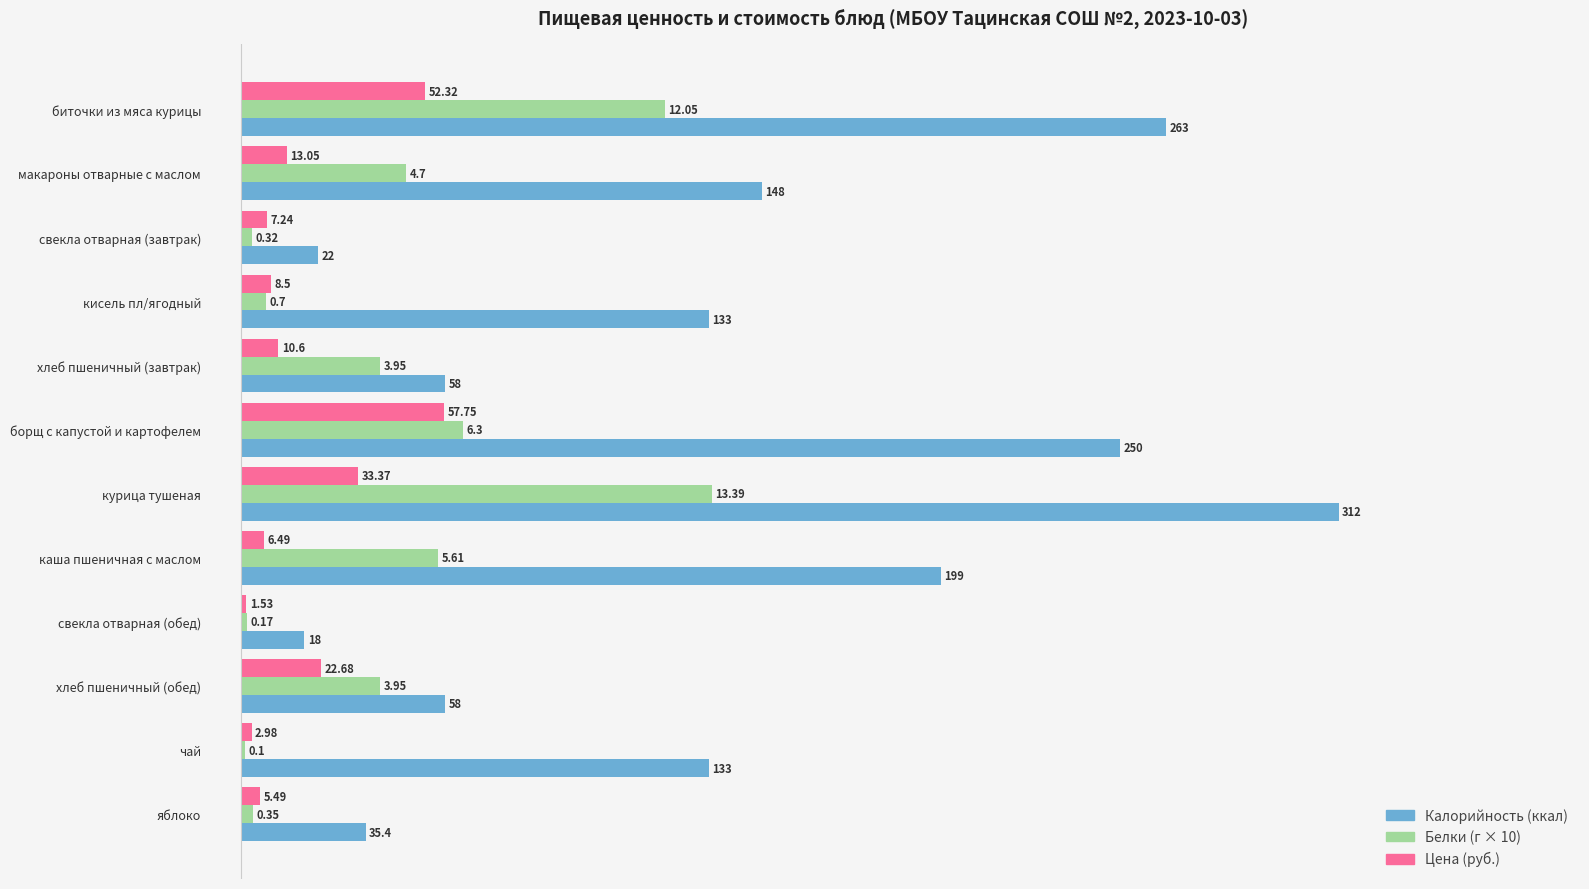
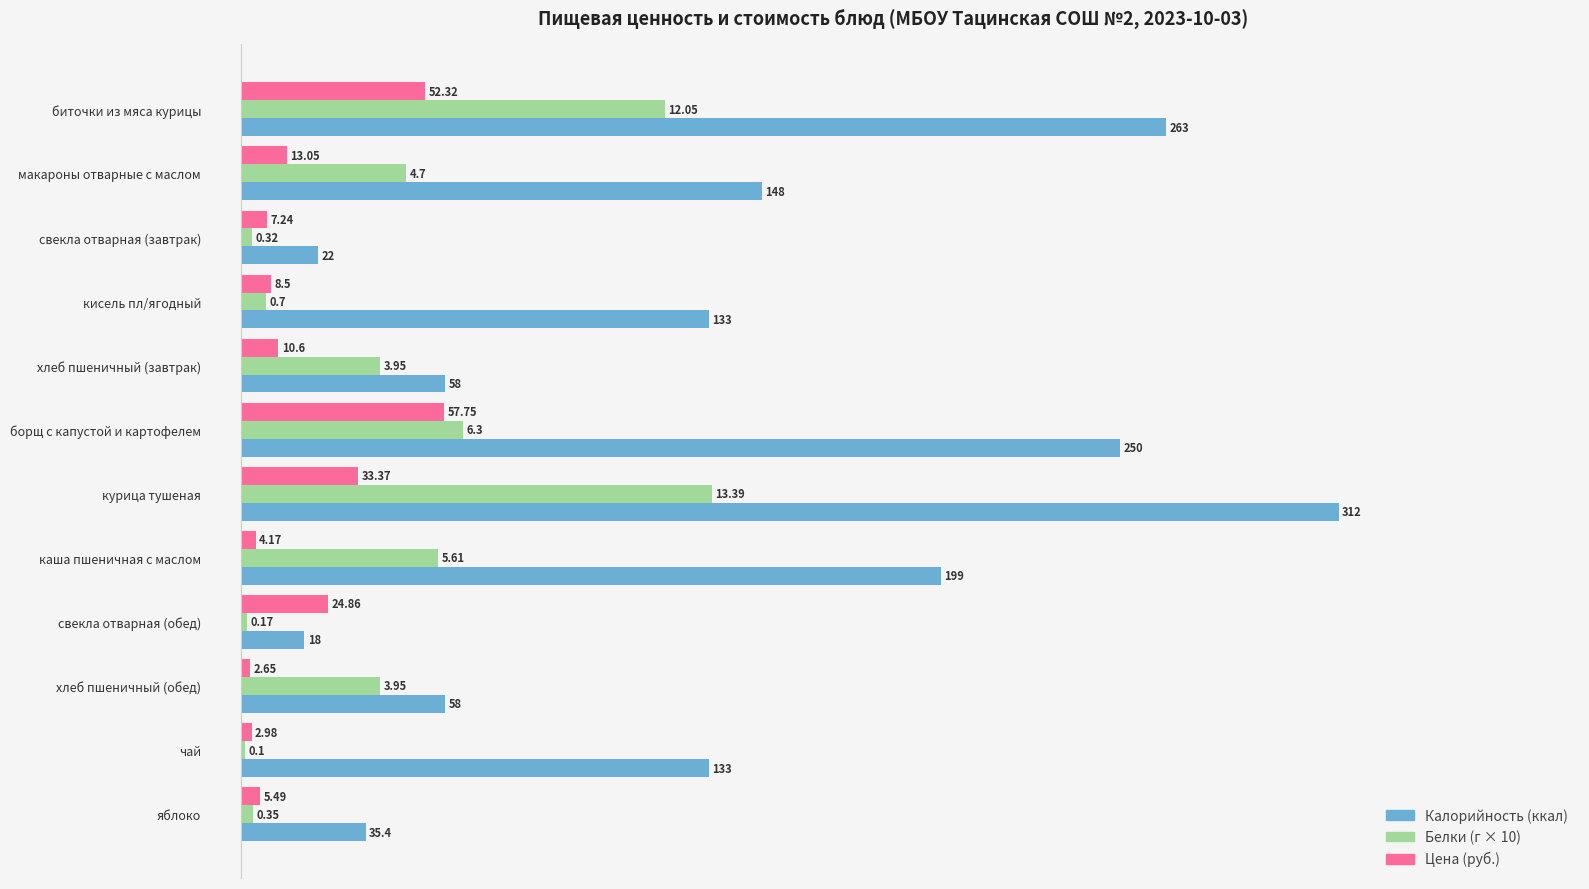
  {
    "Цена (руб.)": {
      "биточки из мяса курицы": 52.32,
      "макароны отварные с маслом": 13.05,
      "свекла отварная (завтрак)": 7.24,
      "кисель пл/ягодный": 8.5,
      "хлеб пшеничный (завтрак)": 10.6,
      "борщ с капустой и картофелем": 57.75,
      "курица тушеная": 33.37,
-     "каша пшеничная с маслом": 6.49,
-     "свекла отварная (обед)": 1.53,
-     "хлеб пшеничный (обед)": 22.68,
+     "каша пшеничная с маслом": 4.17,
+     "свекла отварная (обед)": 24.86,
+     "хлеб пшеничный (обед)": 2.65,
      "чай": 2.98,
      "яблоко": 5.49
    }
  }
